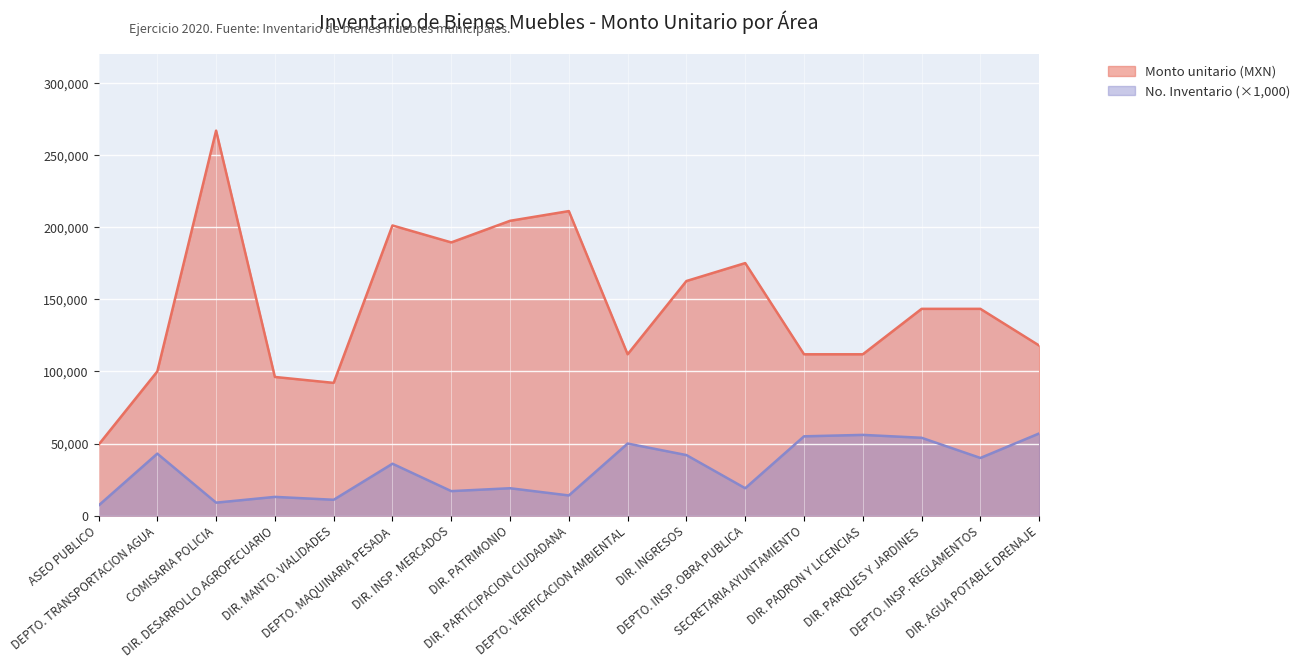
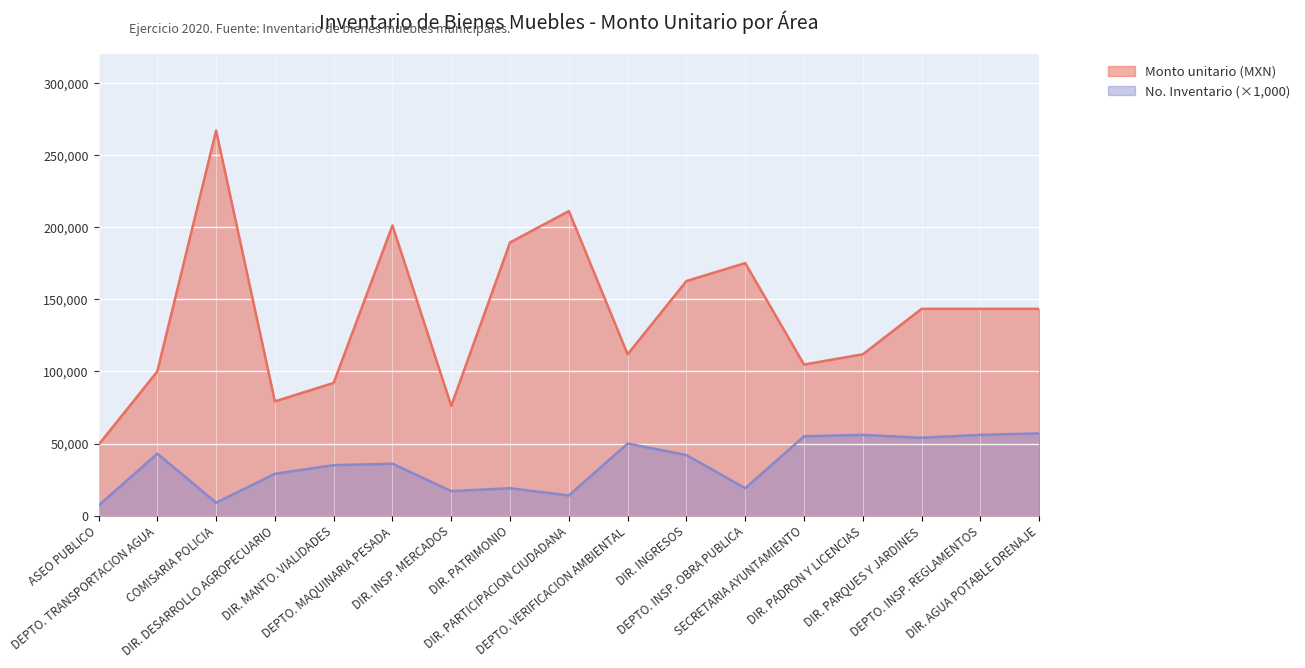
  {
    "Monto unitario (MXN)": {
      "ASEO PUBLICO": "49,000",
      "DEPTO. TRANSPORTACION AGUA": "100,000",
      "COMISARIA POLICIA": "267,000",
-     "DIR. DESARROLLO AGROPECUARIO": "96,000",
+     "DIR. DESARROLLO AGROPECUARIO": "79,000",
      "DIR. MANTO. VIALIDADES": "92,000",
      "DEPTO. MAQUINARIA PESADA": "201,000",
-     "DIR. INSP. MERCADOS": "189,000",
-     "DIR. PATRIMONIO": "204,000",
+     "DIR. INSP. MERCADOS": "76,000",
+     "DIR. PATRIMONIO": "189,000",
      "DIR. PARTICIPACION CIUDADANA": "211,000",
      "DEPTO. VERIFICACION AMBIENTAL": "112,000",
      "DIR. INGRESOS": "163,000",
      "DEPTO. INSP. OBRA PUBLICA": "175,000",
-     "SECRETARIA AYUNTAMIENTO": "112,000",
+     "SECRETARIA AYUNTAMIENTO": "105,000",
      "DIR. PADRON Y LICENCIAS": "112,000",
      "DIR. PARQUES Y JARDINES": "143,000",
      "DEPTO. INSP. REGLAMENTOS": "143,000",
-     "DIR. AGUA POTABLE DRENAJE": "118,000"
+     "DIR. AGUA POTABLE DRENAJE": "143,000"
    },
    "No. Inventario (×1,000)": {
      "ASEO PUBLICO": "7,000",
      "DEPTO. TRANSPORTACION AGUA": "43,000",
      "COMISARIA POLICIA": "9,000",
-     "DIR. DESARROLLO AGROPECUARIO": "13,000",
-     "DIR. MANTO. VIALIDADES": "11,000",
+     "DIR. DESARROLLO AGROPECUARIO": "29,000",
+     "DIR. MANTO. VIALIDADES": "35,000",
      "DEPTO. MAQUINARIA PESADA": "36,000",
      "DIR. INSP. MERCADOS": "17,000",
      "DIR. PATRIMONIO": "19,000",
      "DIR. PARTICIPACION CIUDADANA": "14,000",
      "DEPTO. VERIFICACION AMBIENTAL": "50,000",
      "DIR. INGRESOS": "42,000",
      "DEPTO. INSP. OBRA PUBLICA": "19,000",
      "SECRETARIA AYUNTAMIENTO": "55,000",
      "DIR. PADRON Y LICENCIAS": "56,000",
      "DIR. PARQUES Y JARDINES": "54,000",
-     "DEPTO. INSP. REGLAMENTOS": "40,000",
+     "DEPTO. INSP. REGLAMENTOS": "56,000",
      "DIR. AGUA POTABLE DRENAJE": "57,000"
    }
  }
